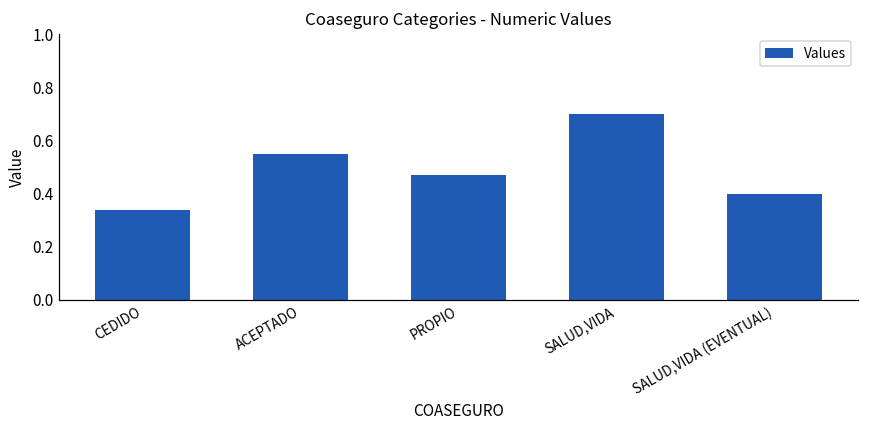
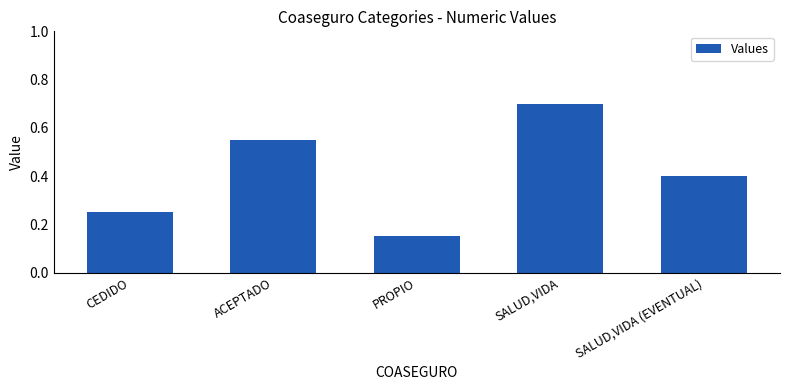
  {
-   "CEDIDO": 0.34,
+   "CEDIDO": 0.25,
    "ACEPTADO": 0.55,
-   "PROPIO": 0.47,
+   "PROPIO": 0.15,
    "SALUD,VIDA": 0.70,
    "SALUD,VIDA (EVENTUAL)": 0.40
  }
